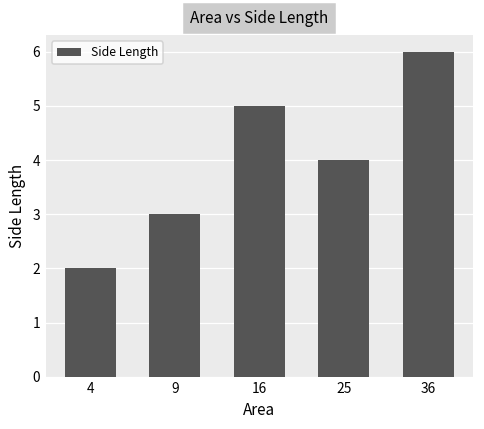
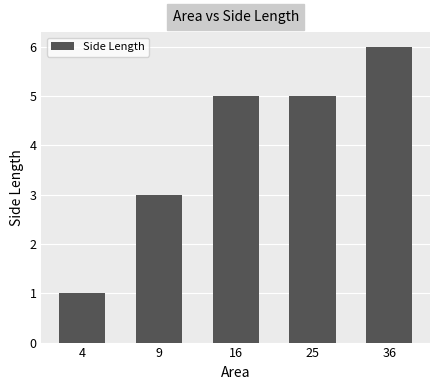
  {
-   "4": 2,
+   "4": 1,
    "9": 3,
    "16": 5,
-   "25": 4,
+   "25": 5,
    "36": 6
  }
